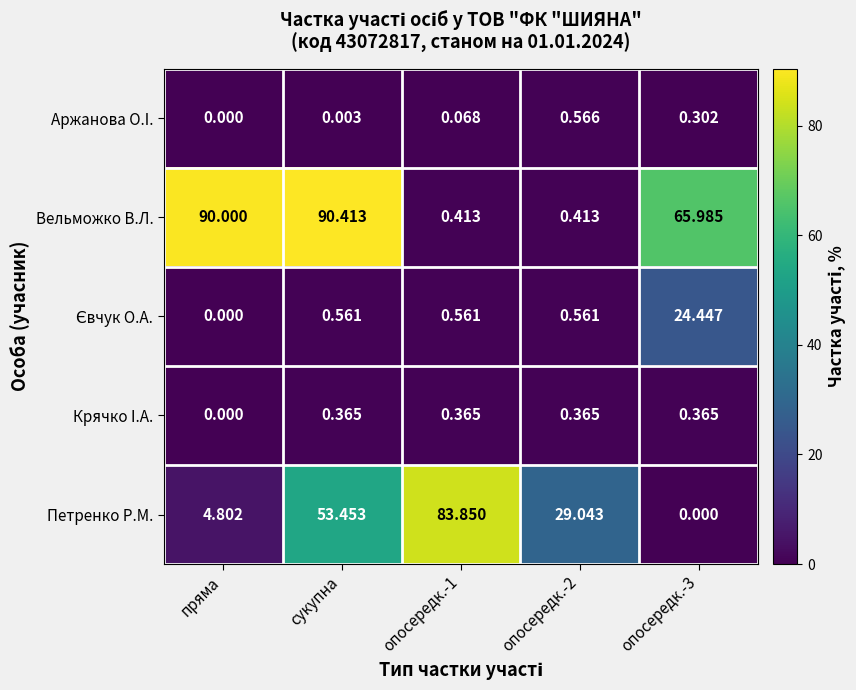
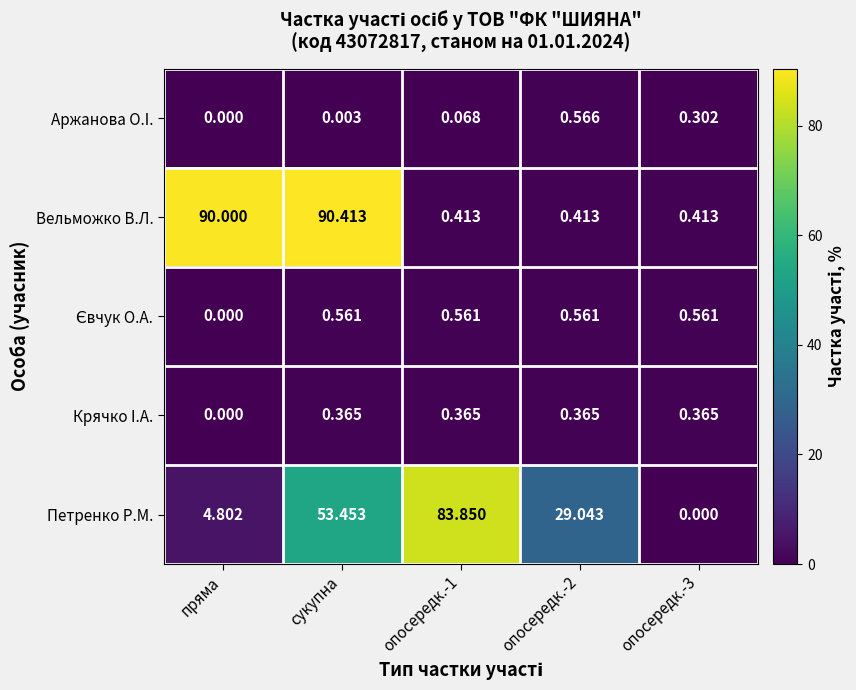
  {
    "Аржанова О.І.": {
      "пряма": 0.000,
      "сукупна": 0.003,
      "опосередк.-1": 0.068,
      "опосередк.-2": 0.566,
      "опосередк.-3": 0.302
    },
    "Вельможко В.Л.": {
      "пряма": 90.000,
      "сукупна": 90.413,
      "опосередк.-1": 0.413,
      "опосередк.-2": 0.413,
-     "опосередк.-3": 65.985
+     "опосередк.-3": 0.413
    },
    "Євчук О.А.": {
      "пряма": 0.000,
      "сукупна": 0.561,
      "опосередк.-1": 0.561,
      "опосередк.-2": 0.561,
-     "опосередк.-3": 24.447
+     "опосередк.-3": 0.561
    },
    "Крячко І.А.": {
      "пряма": 0.000,
      "сукупна": 0.365,
      "опосередк.-1": 0.365,
      "опосередк.-2": 0.365,
      "опосередк.-3": 0.365
    },
    "Петренко Р.М.": {
      "пряма": 4.802,
      "сукупна": 53.453,
      "опосередк.-1": 83.850,
      "опосередк.-2": 29.043,
      "опосередк.-3": 0.000
    }
  }
